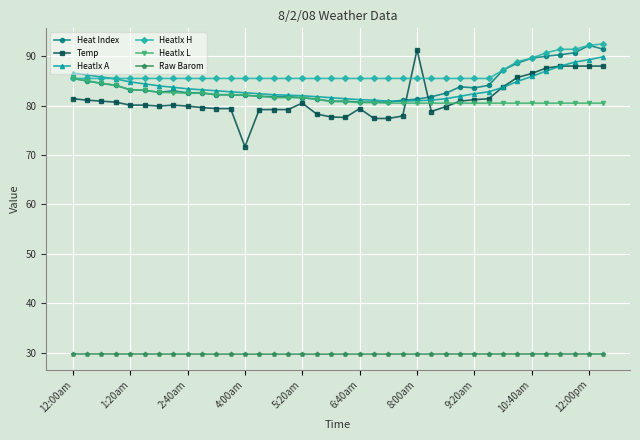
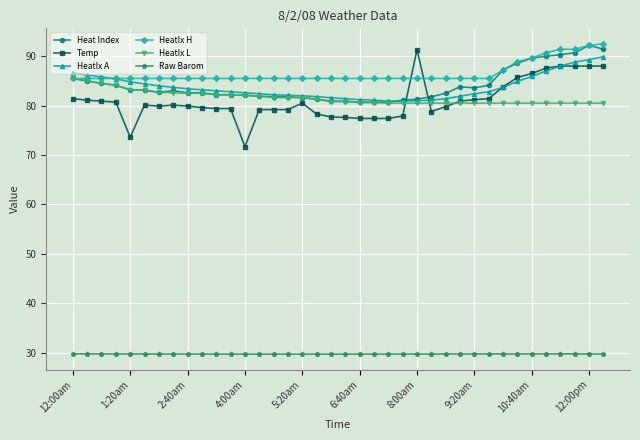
  {
    "Temp": {
      "12:00am": 81,
-     "1:20am": 80,
+     "1:20am": 74,
      "2:40am": 80,
      "4:00am": 72,
      "5:20am": 81,
-     "6:40am": 79,
+     "6:40am": 77,
      "8:00am": 91,
      "9:20am": 81,
      "10:40am": 87,
      "12:00pm": 88
    }
  }
